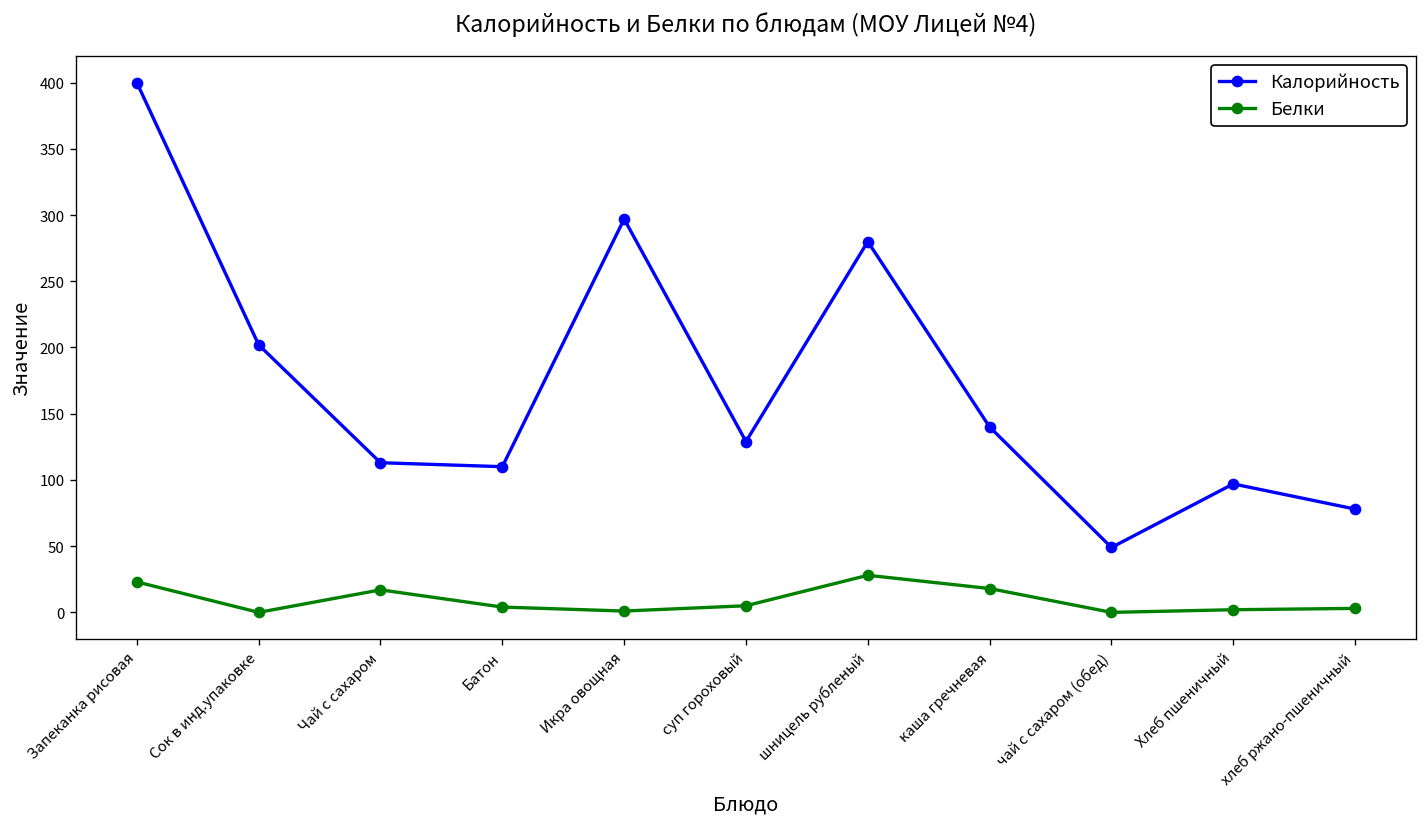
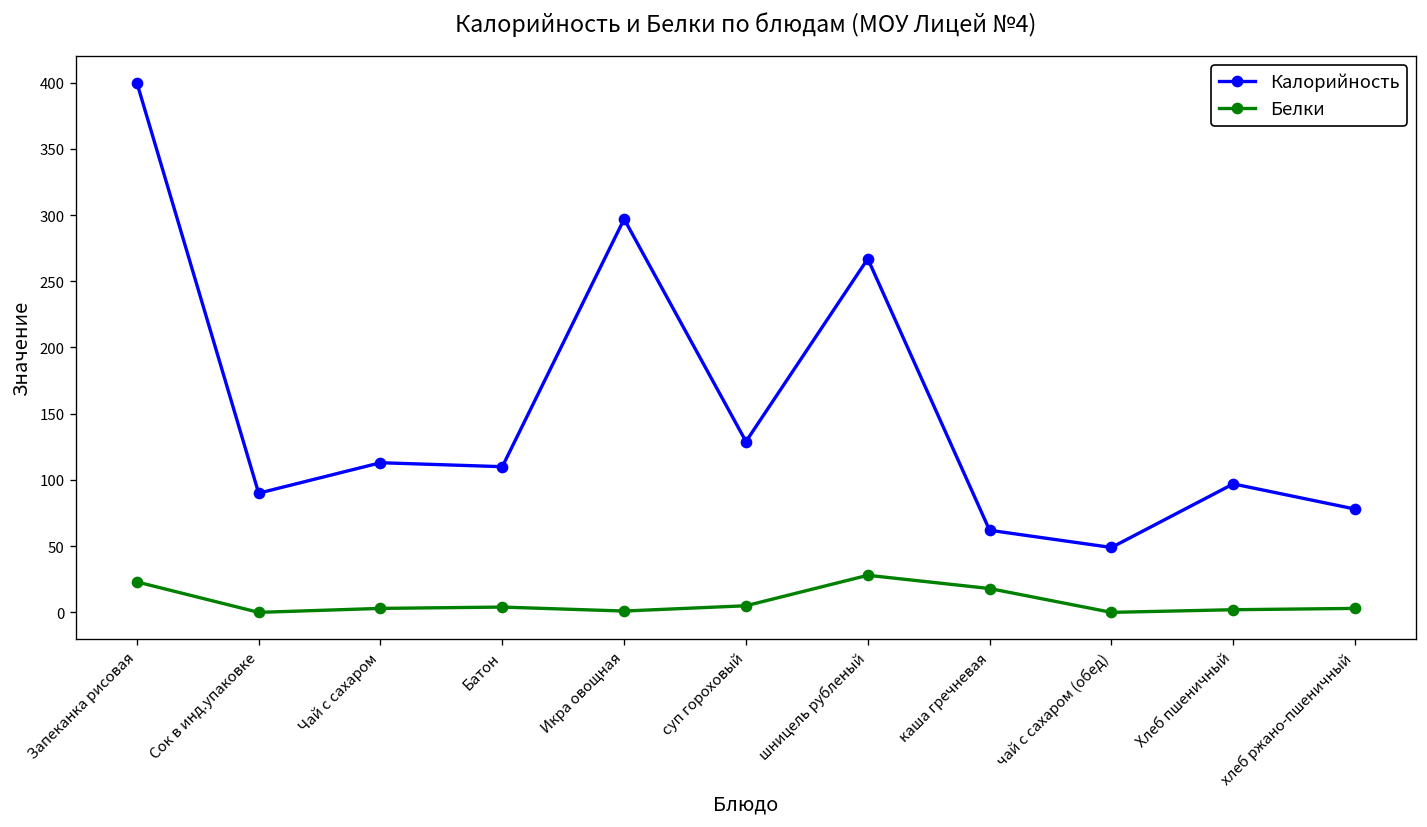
  {
    "Калорийность": {
      "Запеканка рисовая": 400,
-     "Сок в инд.упаковке": 202,
+     "Сок в инд.упаковке": 90,
      "Чай с сахаром": 113,
      "Батон": 110,
      "Икра овощная": 297,
      "суп гороховый": 129,
-     "шницель рубленый": 280,
-     "каша гречневая": 140,
+     "шницель рубленый": 267,
+     "каша гречневая": 62,
      "чай с сахаром (обед)": 49,
      "Хлеб пшеничный": 97,
      "хлеб ржано-пшеничный": 78
    },
    "Белки": {
      "Запеканка рисовая": 23,
      "Сок в инд.упаковке": 0,
-     "Чай с сахаром": 17,
+     "Чай с сахаром": 3,
      "Батон": 4,
      "Икра овощная": 1,
      "суп гороховый": 5,
      "шницель рубленый": 28,
      "каша гречневая": 18,
      "чай с сахаром (обед)": 0,
      "Хлеб пшеничный": 2,
      "хлеб ржано-пшеничный": 3
    }
  }
